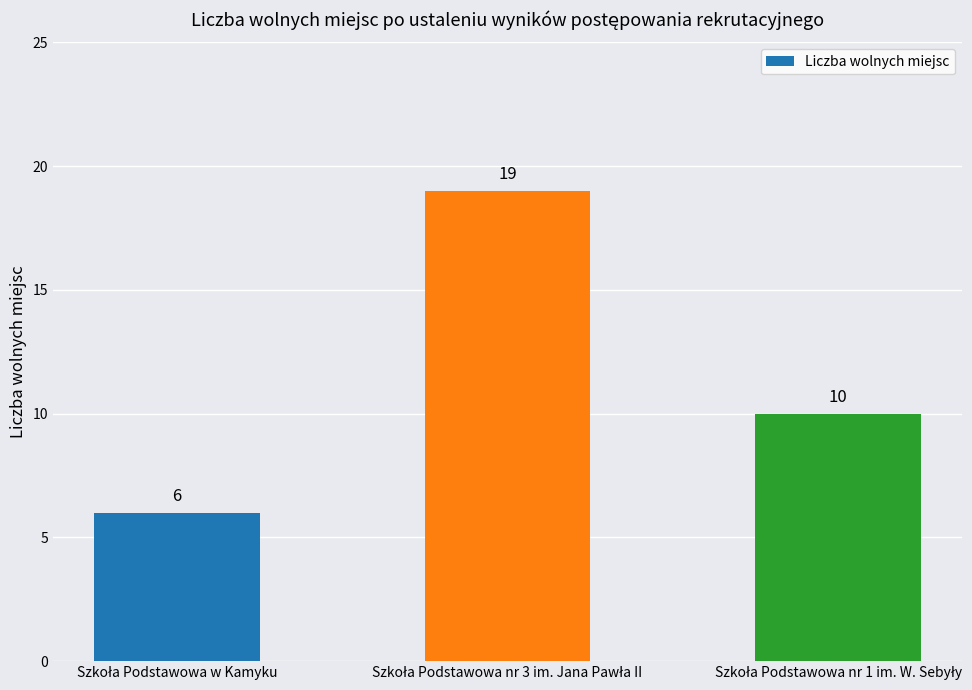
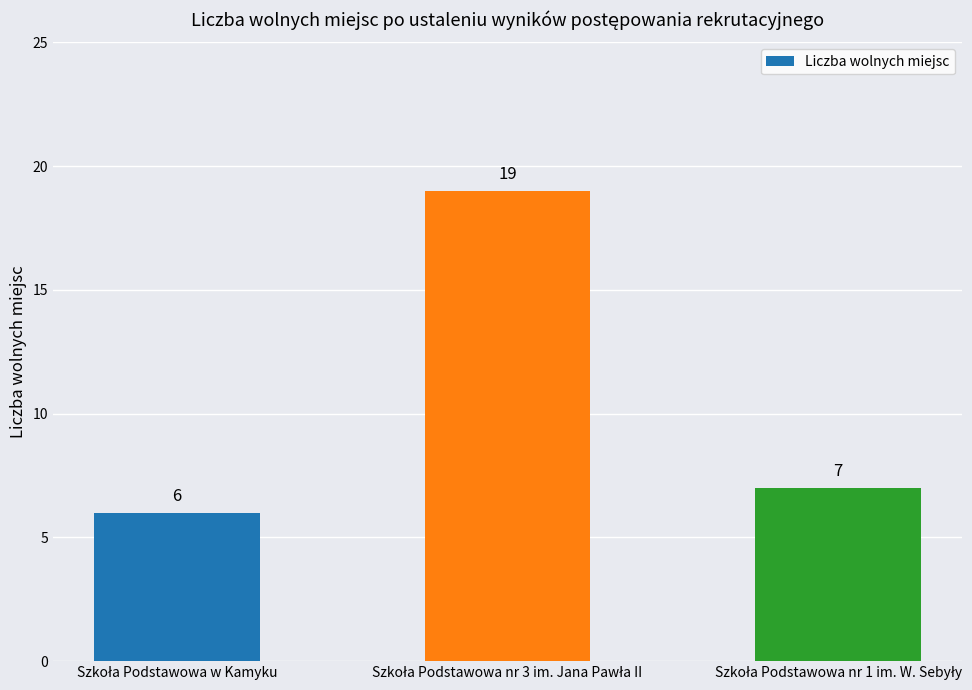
  {
    "Szkoła Podstawowa w Kamyku": 6,
    "Szkoła Podstawowa nr 3 im. Jana Pawła II": 19,
-   "Szkoła Podstawowa nr 1 im. W. Sebyły": 10
+   "Szkoła Podstawowa nr 1 im. W. Sebyły": 7
  }
